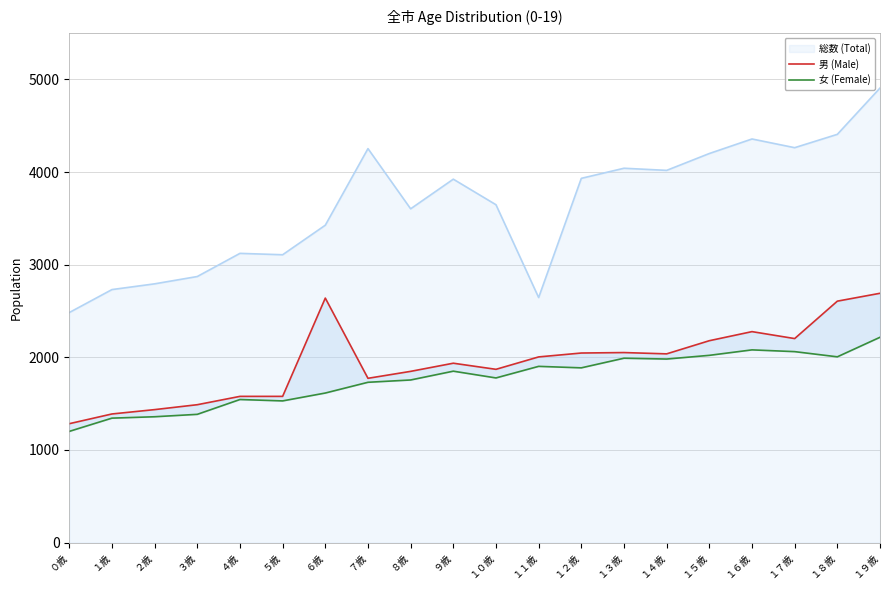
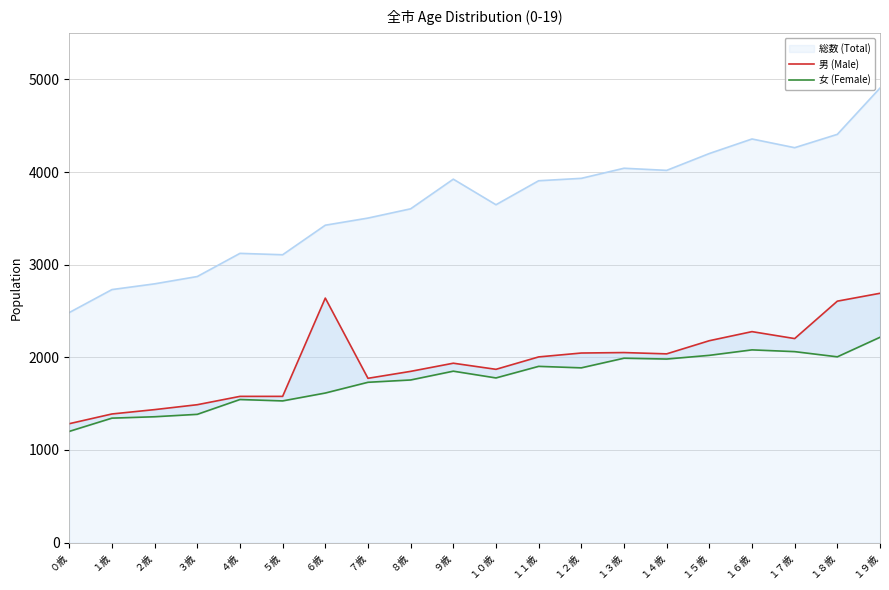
  {
    "総数 (Total)": {
      "０歳": 2500,
      "１歳": 2700,
      "２歳": 2800,
      "３歳": 2900,
      "４歳": 3100,
      "５歳": 3100,
      "６歳": 3400,
-     "７歳": 4300,
+     "７歳": 3500,
      "８歳": 3600,
      "９歳": 3900,
      "１０歳": 3600,
-     "１１歳": 2600,
+     "１１歳": 3900,
      "１２歳": 3900,
      "１３歳": 4000,
      "１４歳": 4000,
      "１５歳": 4200,
      "１６歳": 4400,
      "１７歳": 4300,
      "１８歳": 4400,
      "１９歳": 4900
    },
    "男 (Male)": {
      "０歳": 1300,
      "１歳": 1400,
      "２歳": 1400,
      "３歳": 1500,
      "４歳": 1600,
      "５歳": 1600,
      "６歳": 2600,
      "７歳": 1800,
      "８歳": 1800,
      "９歳": 1900,
      "１０歳": 1900,
      "１１歳": 2000,
      "１２歳": 2000,
      "１３歳": 2100,
      "１４歳": 2000,
      "１５歳": 2200,
      "１６歳": 2300,
      "１７歳": 2200,
      "１８歳": 2600,
      "１９歳": 2700
    },
    "女 (Female)": {
      "０歳": 1200,
      "１歳": 1300,
      "２歳": 1400,
      "３歳": 1400,
      "４歳": 1500,
      "５歳": 1500,
      "６歳": 1600,
      "７歳": 1700,
      "８歳": 1800,
      "９歳": 1900,
      "１０歳": 1800,
      "１１歳": 1900,
      "１２歳": 1900,
      "１３歳": 2000,
      "１４歳": 2000,
      "１５歳": 2000,
      "１６歳": 2100,
      "１７歳": 2100,
      "１８歳": 2000,
      "１９歳": 2200
    }
  }
